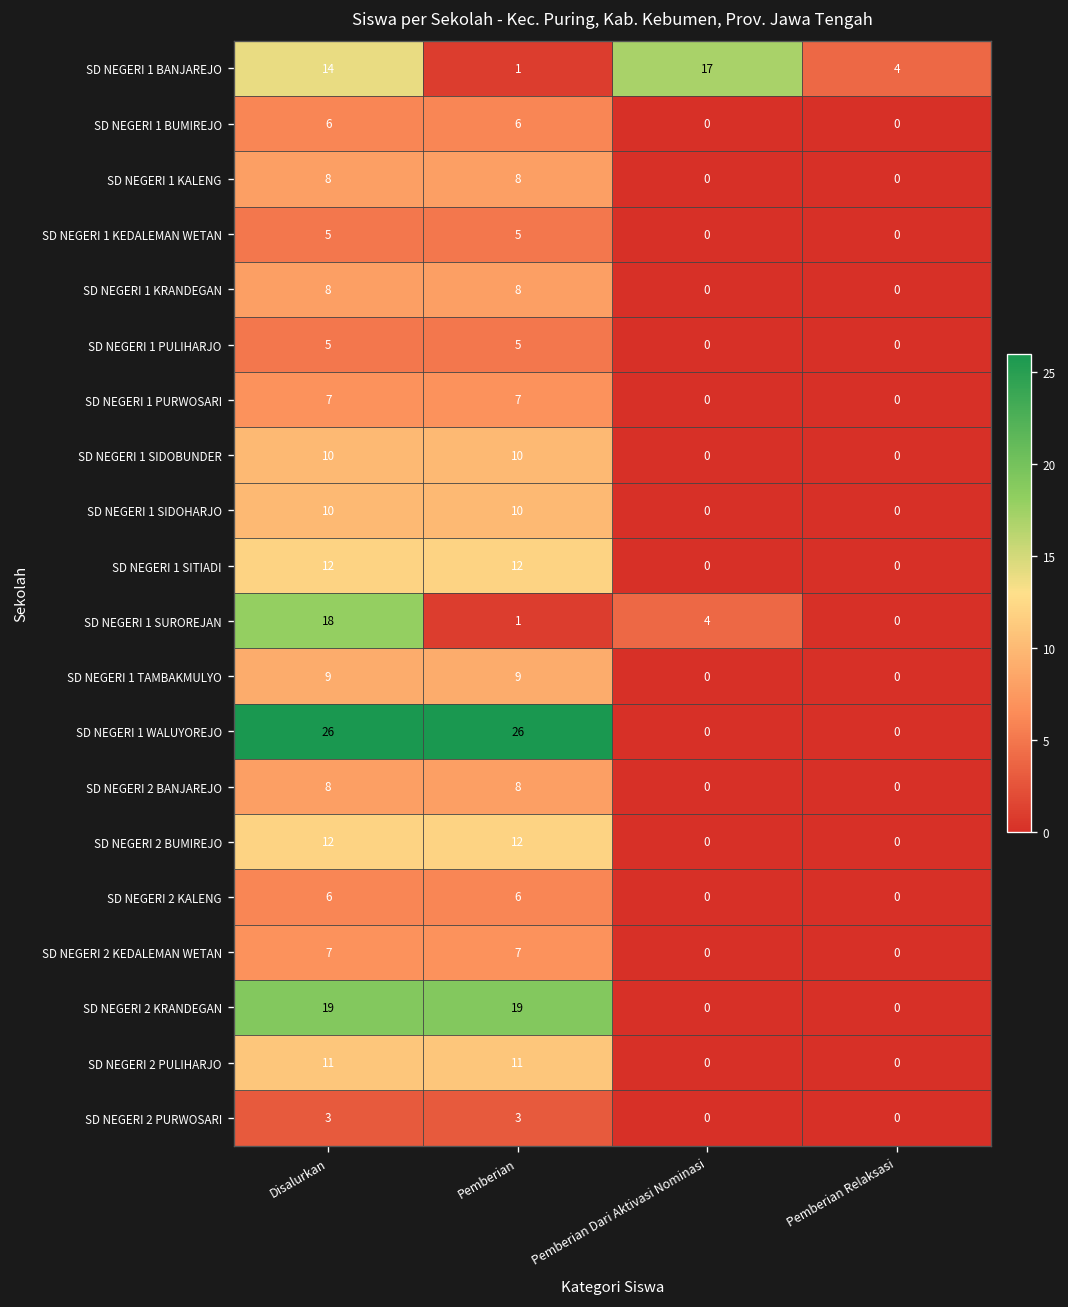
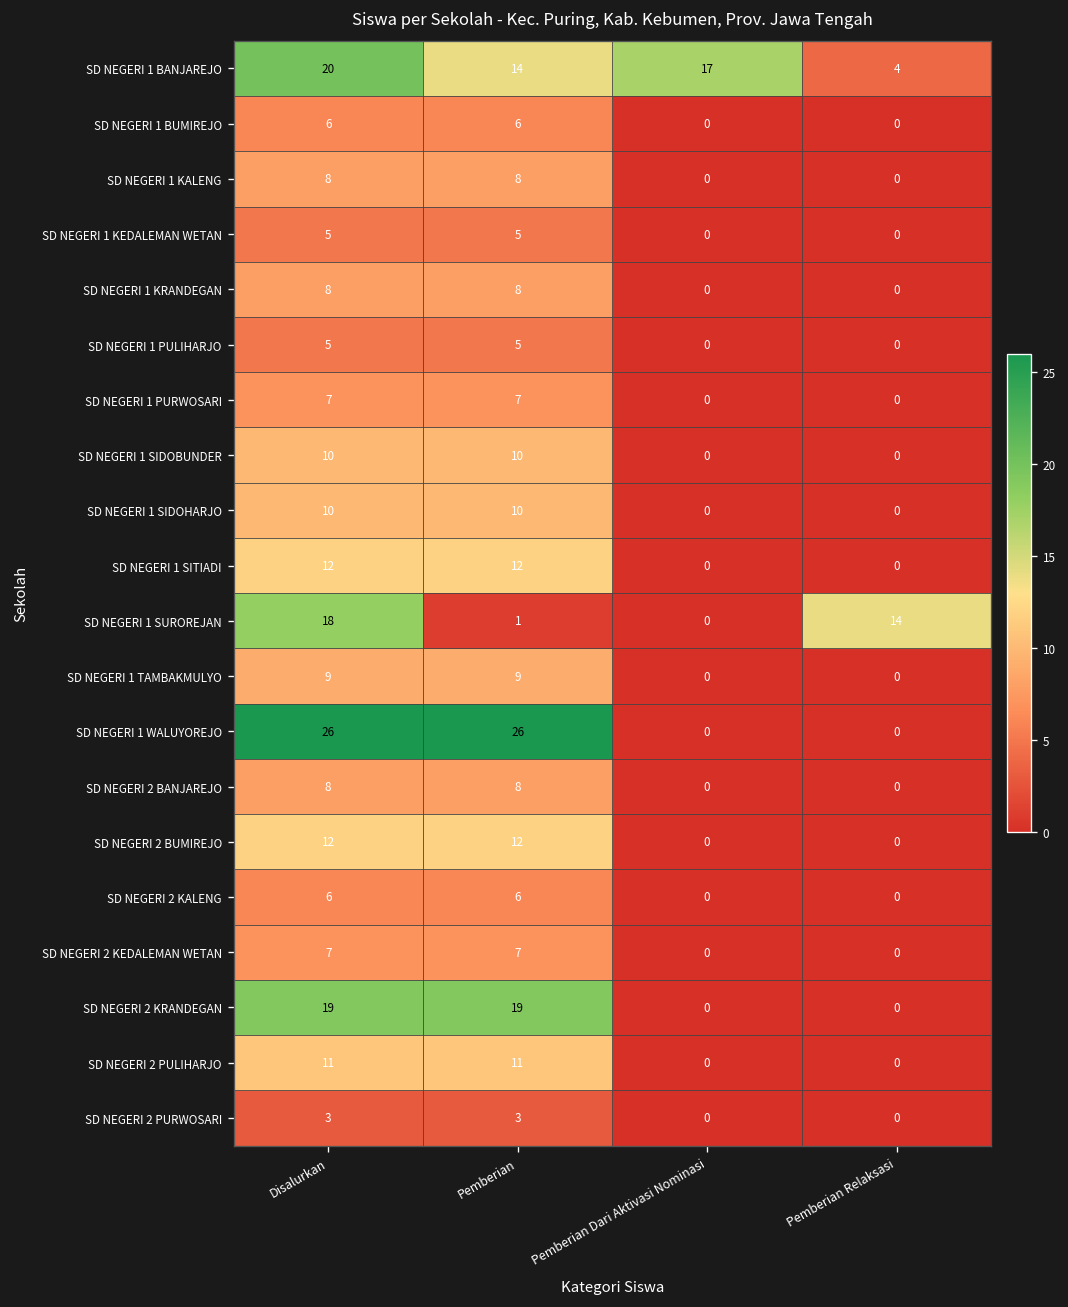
  {
    "SD NEGERI 1 BANJAREJO": {
-     "Disalurkan": 14,
-     "Pemberian": 1,
+     "Disalurkan": 20,
+     "Pemberian": 14,
      "Pemberian Dari Aktivasi Nominasi": 17,
      "Pemberian Relaksasi": 4
    },
    "SD NEGERI 1 BUMIREJO": {
      "Disalurkan": 6,
      "Pemberian": 6,
      "Pemberian Dari Aktivasi Nominasi": 0,
      "Pemberian Relaksasi": 0
    },
    "SD NEGERI 1 KALENG": {
      "Disalurkan": 8,
      "Pemberian": 8,
      "Pemberian Dari Aktivasi Nominasi": 0,
      "Pemberian Relaksasi": 0
    },
    "SD NEGERI 1 KEDALEMAN WETAN": {
      "Disalurkan": 5,
      "Pemberian": 5,
      "Pemberian Dari Aktivasi Nominasi": 0,
      "Pemberian Relaksasi": 0
    },
    "SD NEGERI 1 KRANDEGAN": {
      "Disalurkan": 8,
      "Pemberian": 8,
      "Pemberian Dari Aktivasi Nominasi": 0,
      "Pemberian Relaksasi": 0
    },
    "SD NEGERI 1 PULIHARJO": {
      "Disalurkan": 5,
      "Pemberian": 5,
      "Pemberian Dari Aktivasi Nominasi": 0,
      "Pemberian Relaksasi": 0
    },
    "SD NEGERI 1 PURWOSARI": {
      "Disalurkan": 7,
      "Pemberian": 7,
      "Pemberian Dari Aktivasi Nominasi": 0,
      "Pemberian Relaksasi": 0
    },
    "SD NEGERI 1 SIDOBUNDER": {
      "Disalurkan": 10,
      "Pemberian": 10,
      "Pemberian Dari Aktivasi Nominasi": 0,
      "Pemberian Relaksasi": 0
    },
    "SD NEGERI 1 SIDOHARJO": {
      "Disalurkan": 10,
      "Pemberian": 10,
      "Pemberian Dari Aktivasi Nominasi": 0,
      "Pemberian Relaksasi": 0
    },
    "SD NEGERI 1 SITIADI": {
      "Disalurkan": 12,
      "Pemberian": 12,
      "Pemberian Dari Aktivasi Nominasi": 0,
      "Pemberian Relaksasi": 0
    },
    "SD NEGERI 1 SUROREJAN": {
      "Disalurkan": 18,
      "Pemberian": 1,
-     "Pemberian Dari Aktivasi Nominasi": 4,
-     "Pemberian Relaksasi": 0
+     "Pemberian Dari Aktivasi Nominasi": 0,
+     "Pemberian Relaksasi": 14
    },
    "SD NEGERI 1 TAMBAKMULYO": {
      "Disalurkan": 9,
      "Pemberian": 9,
      "Pemberian Dari Aktivasi Nominasi": 0,
      "Pemberian Relaksasi": 0
    },
    "SD NEGERI 1 WALUYOREJO": {
      "Disalurkan": 26,
      "Pemberian": 26,
      "Pemberian Dari Aktivasi Nominasi": 0,
      "Pemberian Relaksasi": 0
    },
    "SD NEGERI 2 BANJAREJO": {
      "Disalurkan": 8,
      "Pemberian": 8,
      "Pemberian Dari Aktivasi Nominasi": 0,
      "Pemberian Relaksasi": 0
    },
    "SD NEGERI 2 BUMIREJO": {
      "Disalurkan": 12,
      "Pemberian": 12,
      "Pemberian Dari Aktivasi Nominasi": 0,
      "Pemberian Relaksasi": 0
    },
    "SD NEGERI 2 KALENG": {
      "Disalurkan": 6,
      "Pemberian": 6,
      "Pemberian Dari Aktivasi Nominasi": 0,
      "Pemberian Relaksasi": 0
    },
    "SD NEGERI 2 KEDALEMAN WETAN": {
      "Disalurkan": 7,
      "Pemberian": 7,
      "Pemberian Dari Aktivasi Nominasi": 0,
      "Pemberian Relaksasi": 0
    },
    "SD NEGERI 2 KRANDEGAN": {
      "Disalurkan": 19,
      "Pemberian": 19,
      "Pemberian Dari Aktivasi Nominasi": 0,
      "Pemberian Relaksasi": 0
    },
    "SD NEGERI 2 PULIHARJO": {
      "Disalurkan": 11,
      "Pemberian": 11,
      "Pemberian Dari Aktivasi Nominasi": 0,
      "Pemberian Relaksasi": 0
    },
    "SD NEGERI 2 PURWOSARI": {
      "Disalurkan": 3,
      "Pemberian": 3,
      "Pemberian Dari Aktivasi Nominasi": 0,
      "Pemberian Relaksasi": 0
    }
  }
